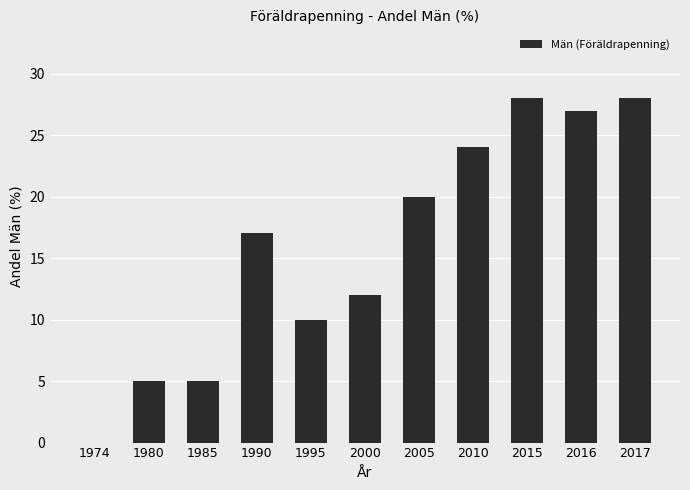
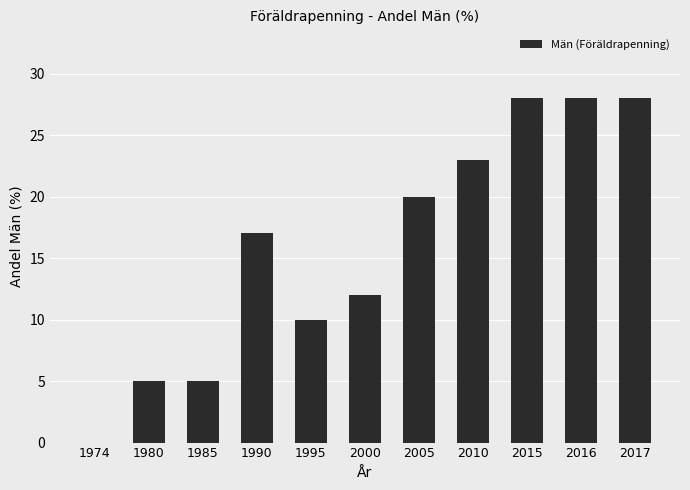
  {
    "1974": 0,
    "1980": 5,
    "1985": 5,
    "1990": 17,
    "1995": 10,
    "2000": 12,
    "2005": 20,
-   "2010": 24,
+   "2010": 23,
    "2015": 28,
-   "2016": 27,
+   "2016": 28,
    "2017": 28
  }
